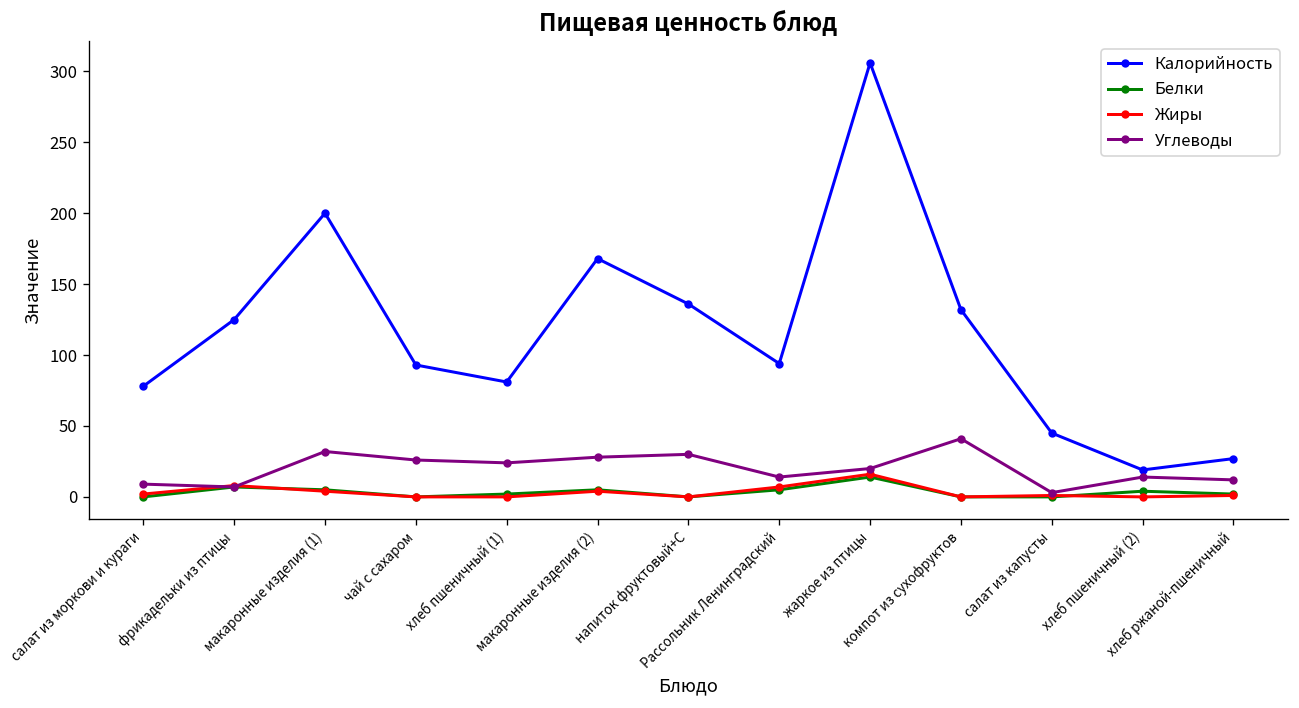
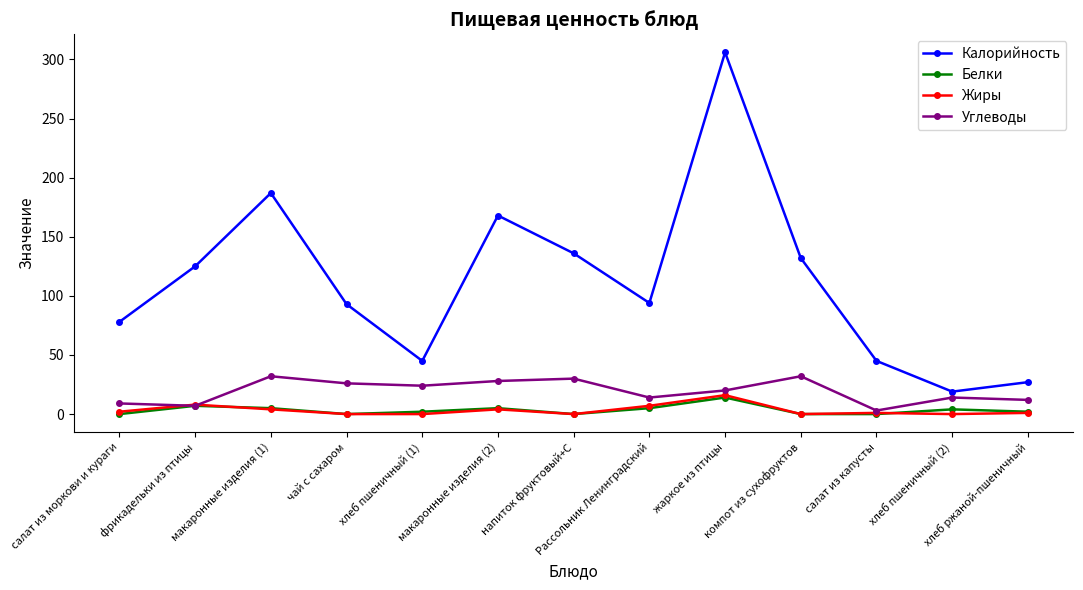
  {
    "Калорийность": {
      "салат из моркови и кураги": 78,
      "фрикадельки из птицы": 125,
-     "макаронные изделия (1)": 200,
+     "макаронные изделия (1)": 187,
      "чай с сахаром": 93,
-     "хлеб пшеничный (1)": 81,
+     "хлеб пшеничный (1)": 45,
      "макаронные изделия (2)": 168,
      "напиток фруктовый+С": 136,
      "Рассольник Ленинградский": 94,
      "жаркое из птицы": 306,
      "компот из сухофруктов": 132,
      "салат из капусты": 45,
      "хлеб пшеничный (2)": 19,
      "хлеб ржаной-пшеничный": 27
    },
    "Белки": {
      "хлеб пшеничный (2)": 4
    },
    "Жиры": {
      "хлеб пшеничный (2)": 0
    },
    "Углеводы": {
      "салат из моркови и кураги": 9,
      "макаронные изделия (1)": 32,
      "чай с сахаром": 26,
      "хлеб пшеничный (1)": 24,
      "макаронные изделия (2)": 28,
      "напиток фруктовый+С": 30,
      "Рассольник Ленинградский": 14,
      "жаркое из птицы": 20,
-     "компот из сухофруктов": 41,
+     "компот из сухофруктов": 32,
      "хлеб пшеничный (2)": 14,
      "хлеб ржаной-пшеничный": 12
    }
  }
